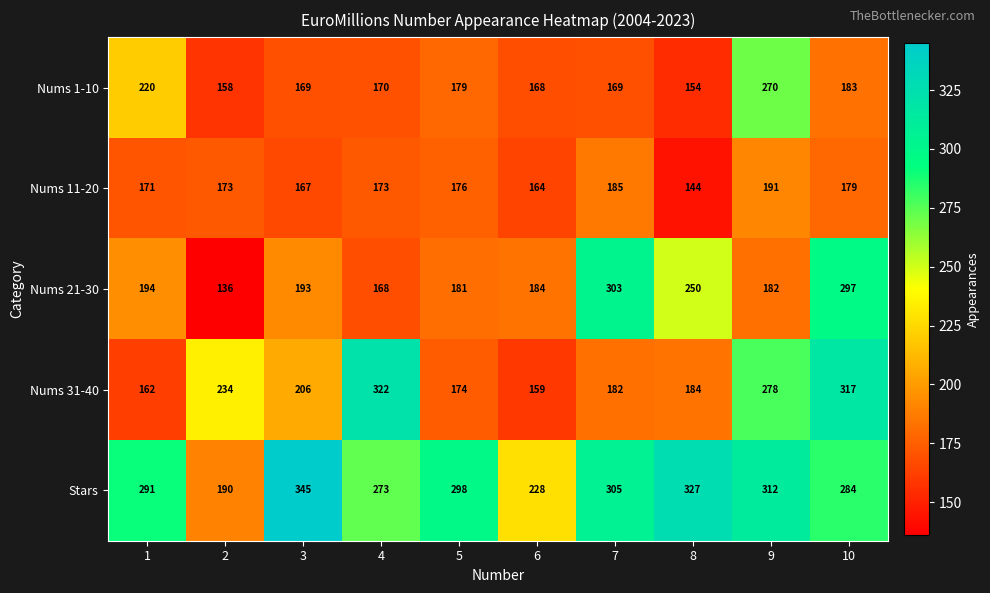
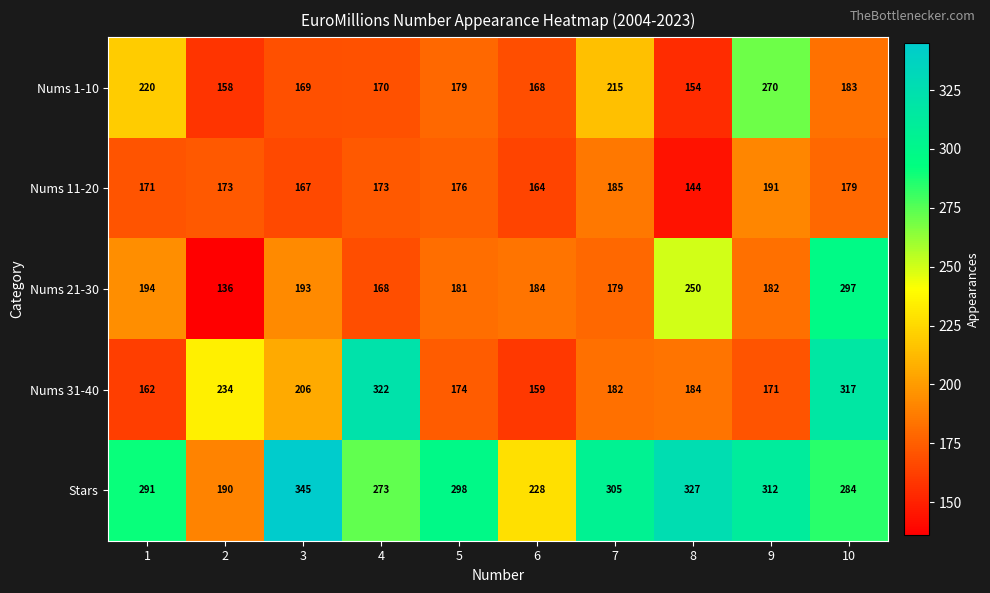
  {
    "Nums 1-10": {
      "1": 220,
      "2": 158,
      "3": 169,
      "4": 170,
      "5": 179,
      "6": 168,
-     "7": 169,
+     "7": 215,
      "8": 154,
      "9": 270,
      "10": 183
    },
    "Nums 11-20": {
      "1": 171,
      "2": 173,
      "3": 167,
      "4": 173,
      "5": 176,
      "6": 164,
      "7": 185,
      "8": 144,
      "9": 191,
      "10": 179
    },
    "Nums 21-30": {
      "1": 194,
      "2": 136,
      "3": 193,
      "4": 168,
      "5": 181,
      "6": 184,
-     "7": 303,
+     "7": 179,
      "8": 250,
      "9": 182,
      "10": 297
    },
    "Nums 31-40": {
      "1": 162,
      "2": 234,
      "3": 206,
      "4": 322,
      "5": 174,
      "6": 159,
      "7": 182,
      "8": 184,
-     "9": 278,
+     "9": 171,
      "10": 317
    },
    "Stars": {
      "1": 291,
      "2": 190,
      "3": 345,
      "4": 273,
      "5": 298,
      "6": 228,
      "7": 305,
      "8": 327,
      "9": 312,
      "10": 284
    }
  }
